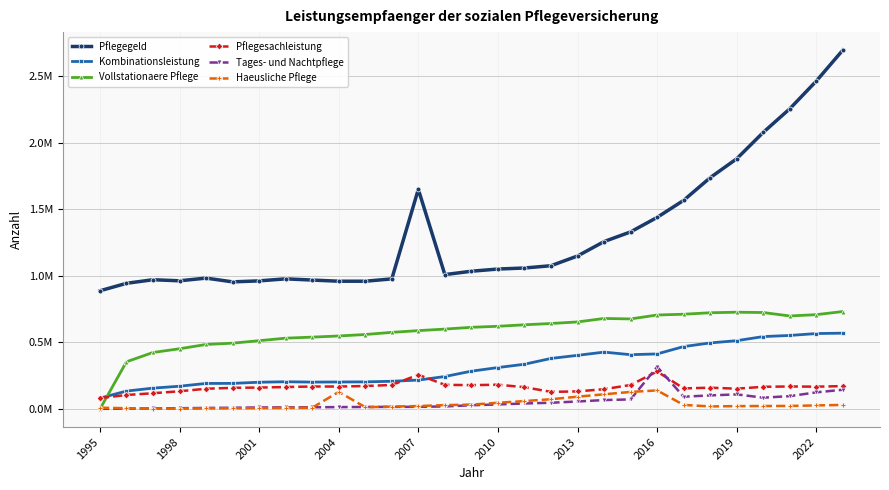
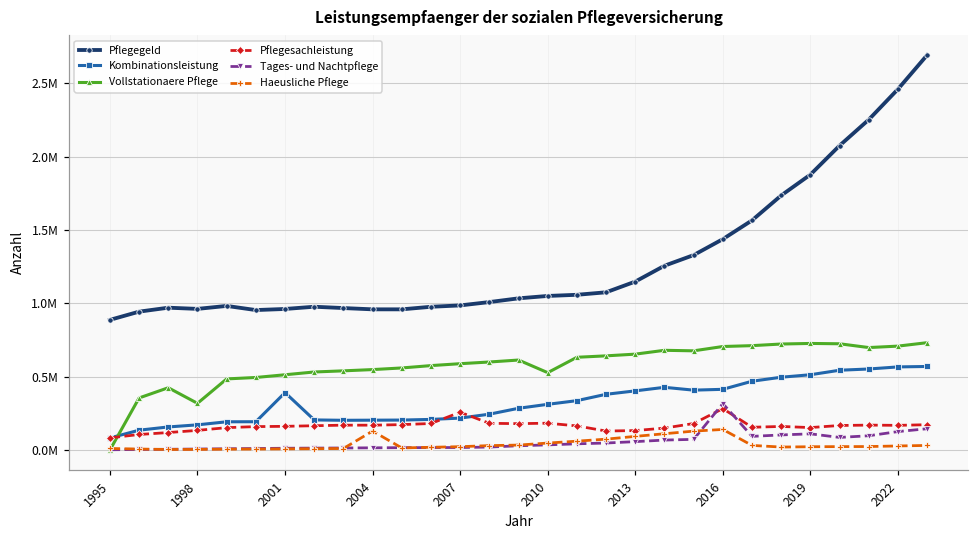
  {
    "Pflegegeld": {
      "1995": 890000,
      "1998": 960000,
      "2001": 960000,
      "2004": 960000,
-     "2007": 1650000,
+     "2007": 990000,
      "2010": 1050000,
      "2013": 1150000,
      "2016": 1440000,
      "2019": 1880000,
      "2022": 2460000
    },
    "Kombinationsleistung": {
      "1998": 170000,
-     "2001": 200000,
+     "2001": 390000,
      "2004": 200000,
      "2007": 220000,
      "2010": 310000,
      "2013": 400000,
      "2016": 410000,
      "2019": 510000,
      "2022": 570000
    },
    "Vollstationaere Pflege": {
-     "1998": 450000,
+     "1998": 320000,
      "2001": 510000,
      "2004": 550000,
      "2007": 590000,
-     "2010": 620000,
+     "2010": 530000,
      "2013": 650000,
      "2016": 710000,
      "2019": 730000,
      "2022": 710000
    },
    "Pflegesachleistung": {
      "1998": 130000,
      "2001": 160000,
      "2004": 170000,
      "2007": 260000,
      "2010": 180000,
      "2013": 130000,
      "2016": 280000,
      "2019": 150000,
      "2022": 170000
    },
    "Tages- und Nachtpflege": {
      "2004": 20000,
      "2013": 60000,
      "2016": 320000,
      "2019": 110000,
      "2022": 130000
    },
    "Haeusliche Pflege": {
      "2004": 130000,
      "2013": 90000,
      "2016": 140000,
      "2019": 20000,
      "2022": 30000
    }
  }
